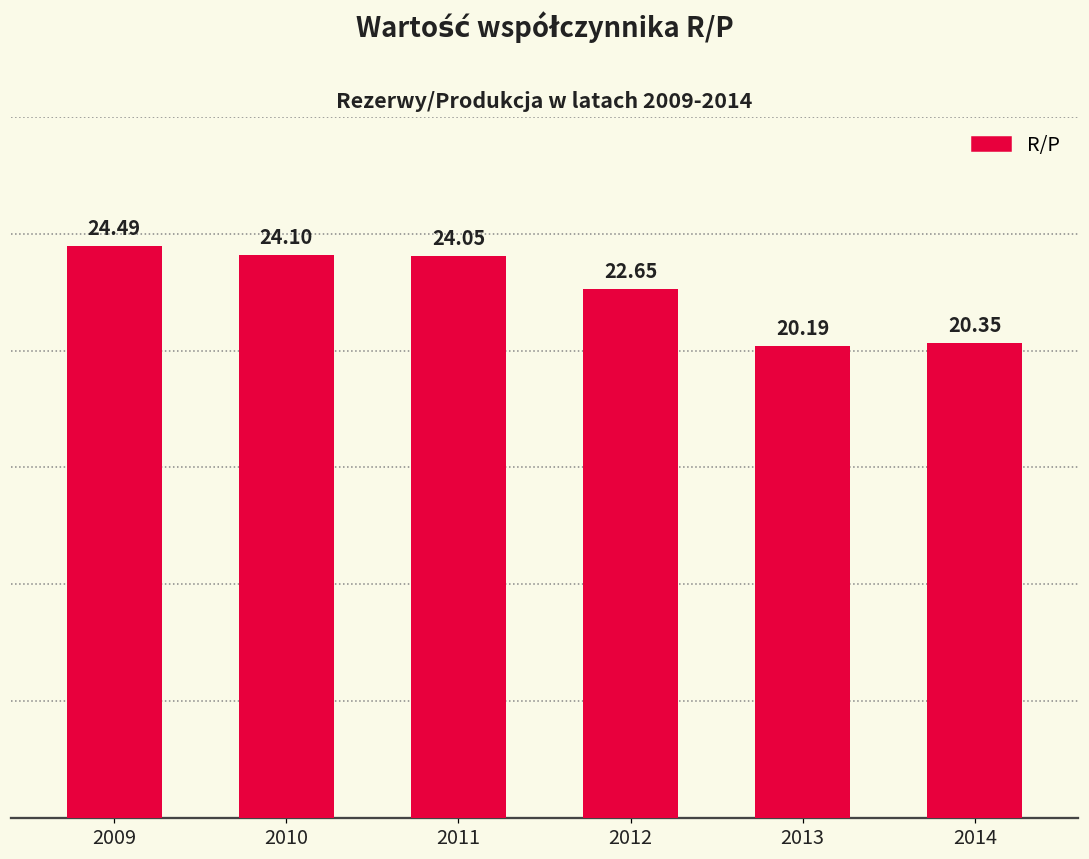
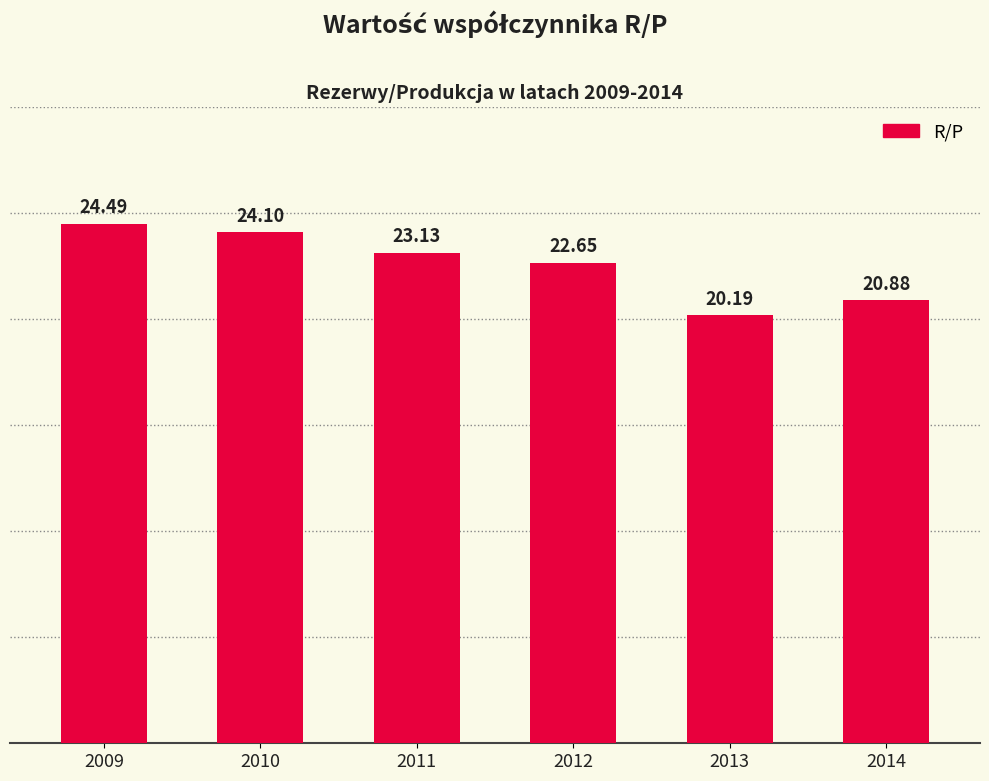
  {
    "2009": 24.49,
    "2010": 24.10,
-   "2011": 24.05,
+   "2011": 23.13,
    "2012": 22.65,
    "2013": 20.19,
-   "2014": 20.35
+   "2014": 20.88
  }
